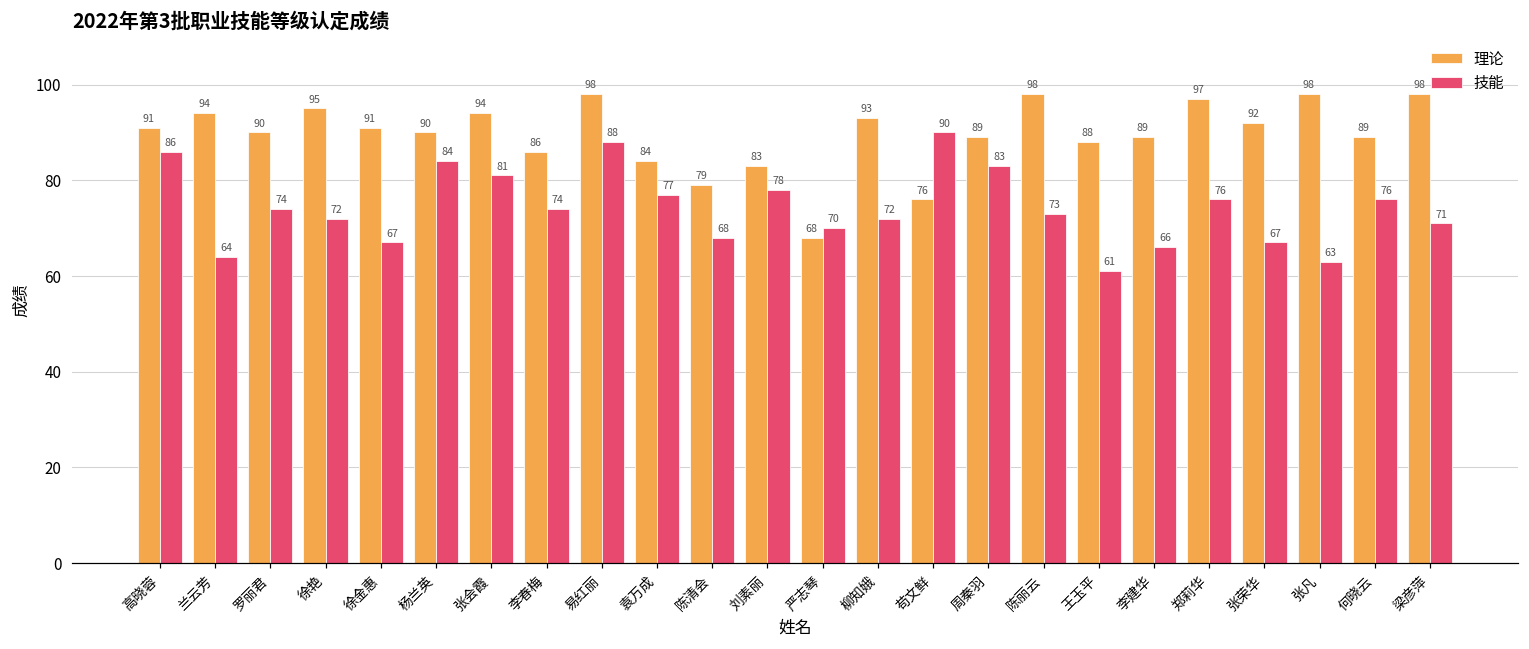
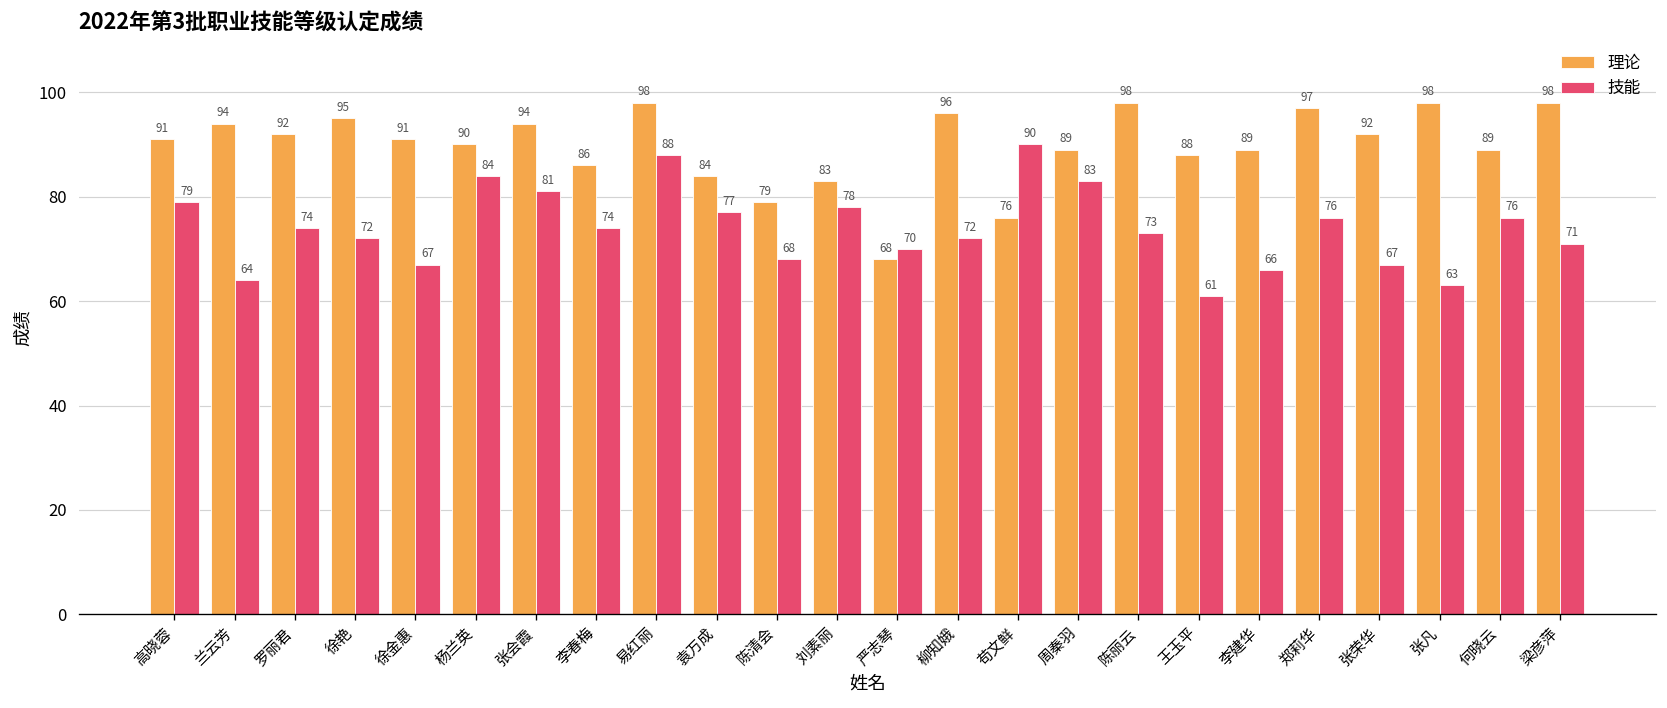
  {
    "理论": {
      "高晓蓉": 91,
      "兰云芳": 94,
-     "罗丽君": 90,
+     "罗丽君": 92,
      "徐艳": 95,
      "徐金惠": 91,
      "杨兰英": 90,
      "张会霞": 94,
      "李春梅": 86,
      "易红丽": 98,
      "袁万成": 84,
      "陈清会": 79,
      "刘素丽": 83,
      "严志琴": 68,
-     "柳知娥": 93,
+     "柳知娥": 96,
      "苟文鲜": 76,
      "周秦羽": 89,
      "陈丽云": 98,
      "王玉平": 88,
      "李建华": 89,
      "郑莉华": 97,
      "张荣华": 92,
      "张凡": 98,
      "何晓云": 89,
      "梁彦萍": 98
    },
    "技能": {
-     "高晓蓉": 86,
+     "高晓蓉": 79,
      "兰云芳": 64,
      "罗丽君": 74,
      "徐艳": 72,
      "徐金惠": 67,
      "杨兰英": 84,
      "张会霞": 81,
      "李春梅": 74,
      "易红丽": 88,
      "袁万成": 77,
      "陈清会": 68,
      "刘素丽": 78,
      "严志琴": 70,
      "柳知娥": 72,
      "苟文鲜": 90,
      "周秦羽": 83,
      "陈丽云": 73,
      "王玉平": 61,
      "李建华": 66,
      "郑莉华": 76,
      "张荣华": 67,
      "张凡": 63,
      "何晓云": 76,
      "梁彦萍": 71
    }
  }
